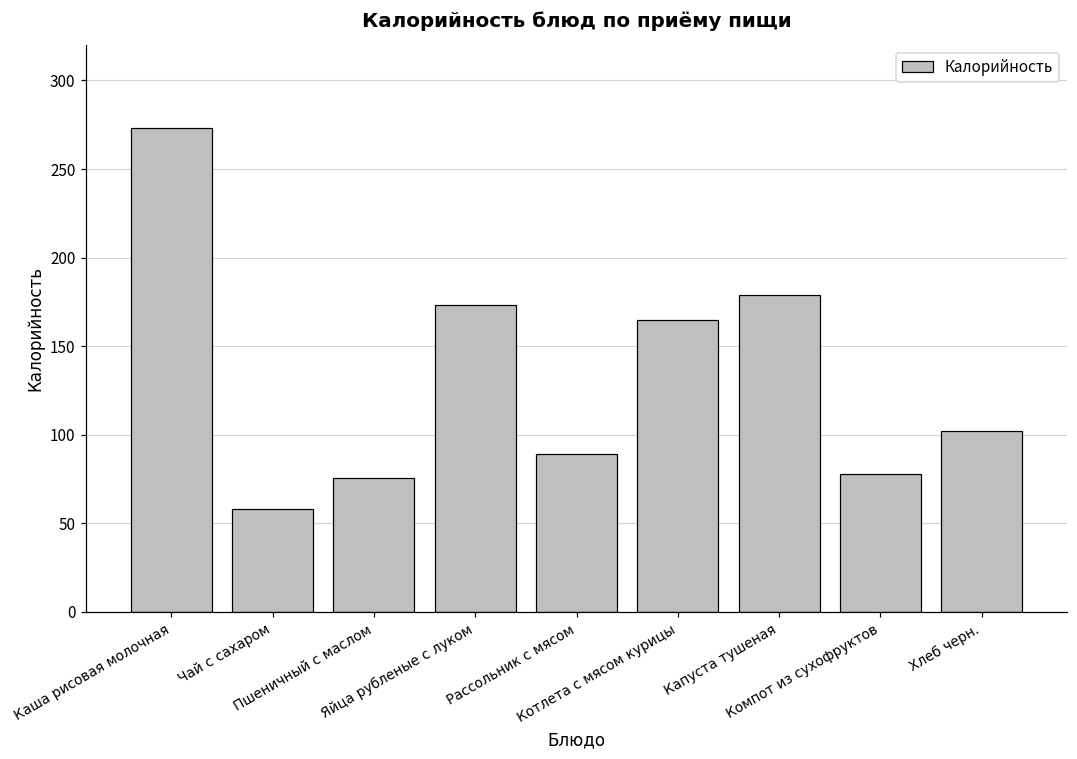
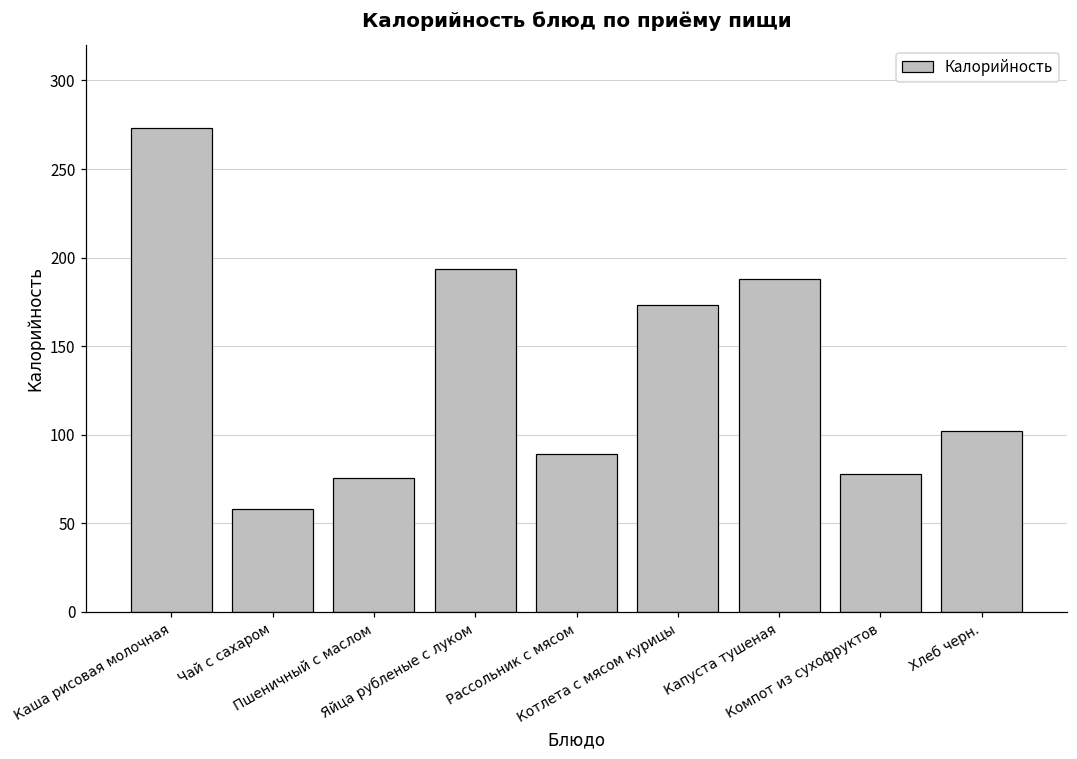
  {
    "Каша рисовая молочная": 273,
    "Чай с сахаром": 58,
    "Пшеничный с маслом": 76,
-   "Яйца рубленые с луком": 173,
+   "Яйца рубленые с луком": 194,
    "Рассольник с мясом": 89,
-   "Котлета с мясом курицы": 165,
-   "Капуста тушеная": 179,
+   "Котлета с мясом курицы": 173,
+   "Капуста тушеная": 188,
    "Компот из сухофруктов": 78,
    "Хлеб черн.": 102
  }
